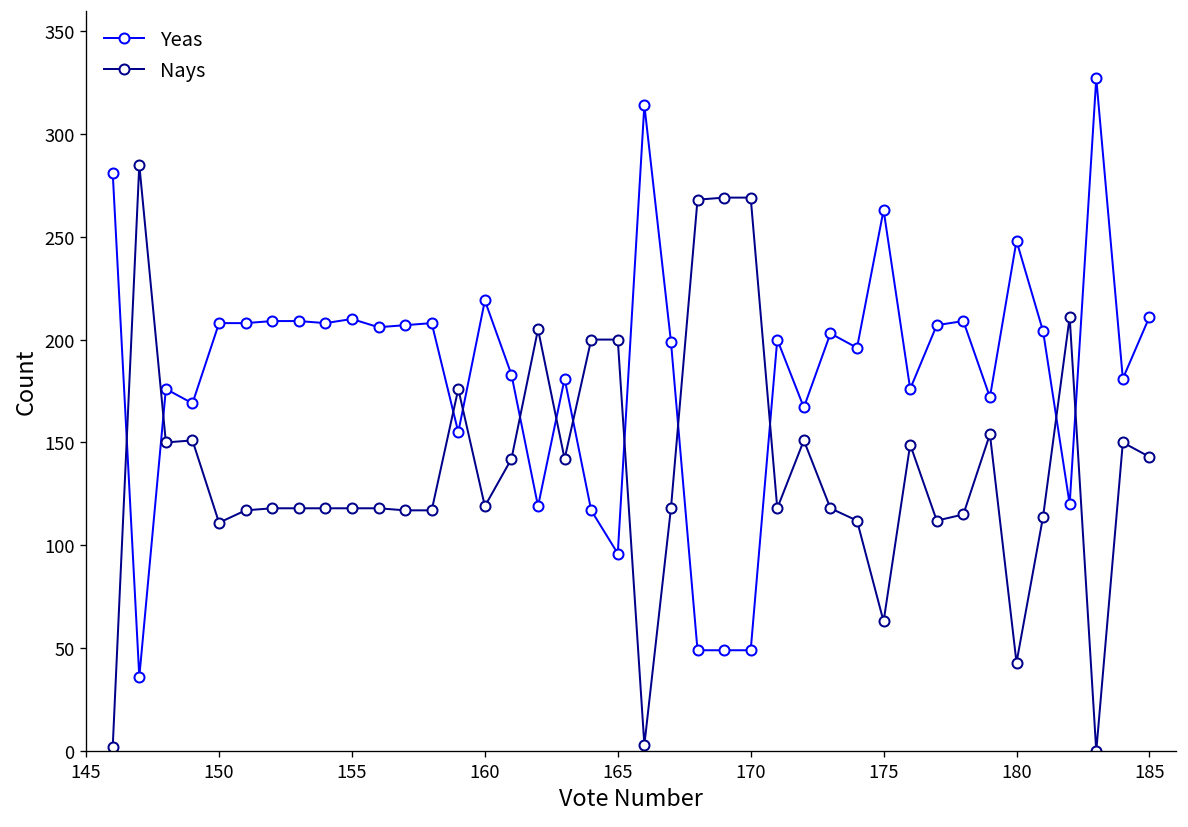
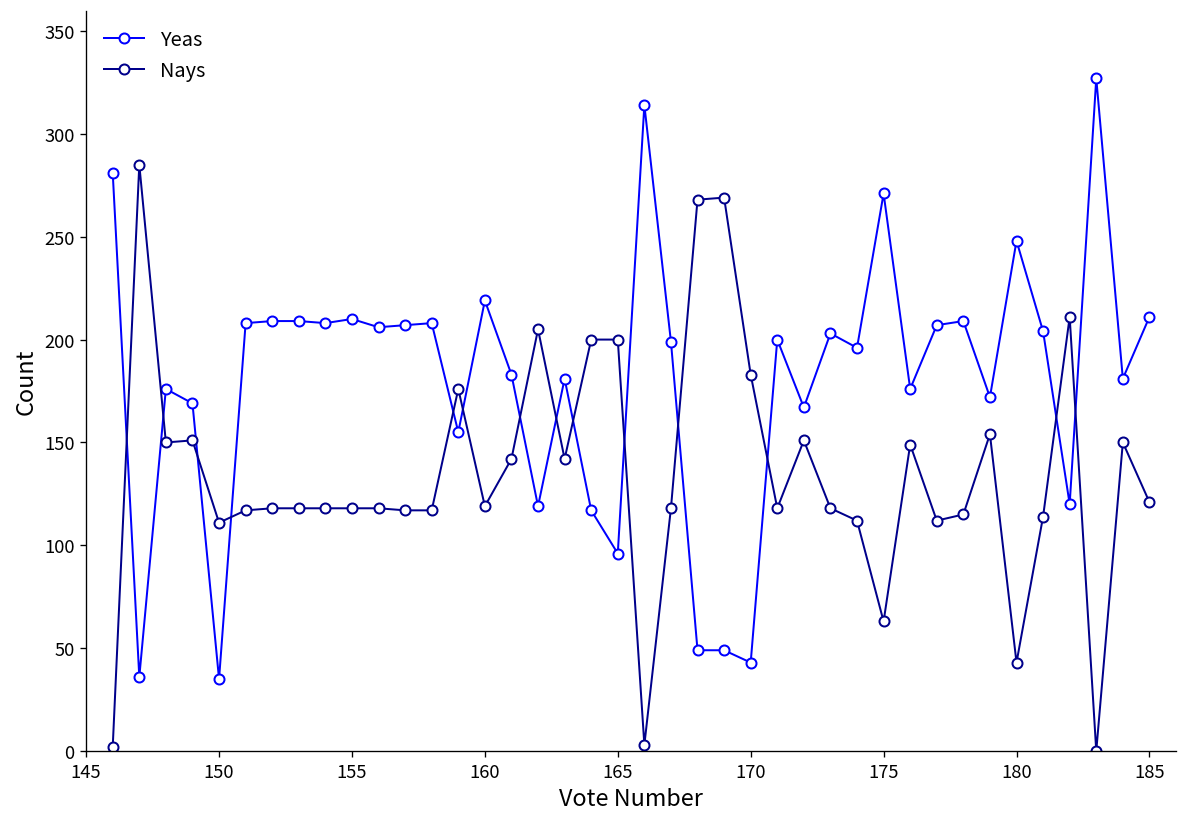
  {
    "Yeas": {
-     "150": 208,
+     "150": 35,
      "155": 210,
      "160": 219,
      "165": 96,
-     "170": 49,
-     "175": 263,
+     "170": 43,
+     "175": 271,
      "180": 248,
      "185": 211
    },
    "Nays": {
      "150": 111,
      "155": 118,
      "160": 119,
      "165": 200,
-     "170": 269,
+     "170": 183,
      "175": 63,
      "180": 43,
-     "185": 143
+     "185": 121
    }
  }
